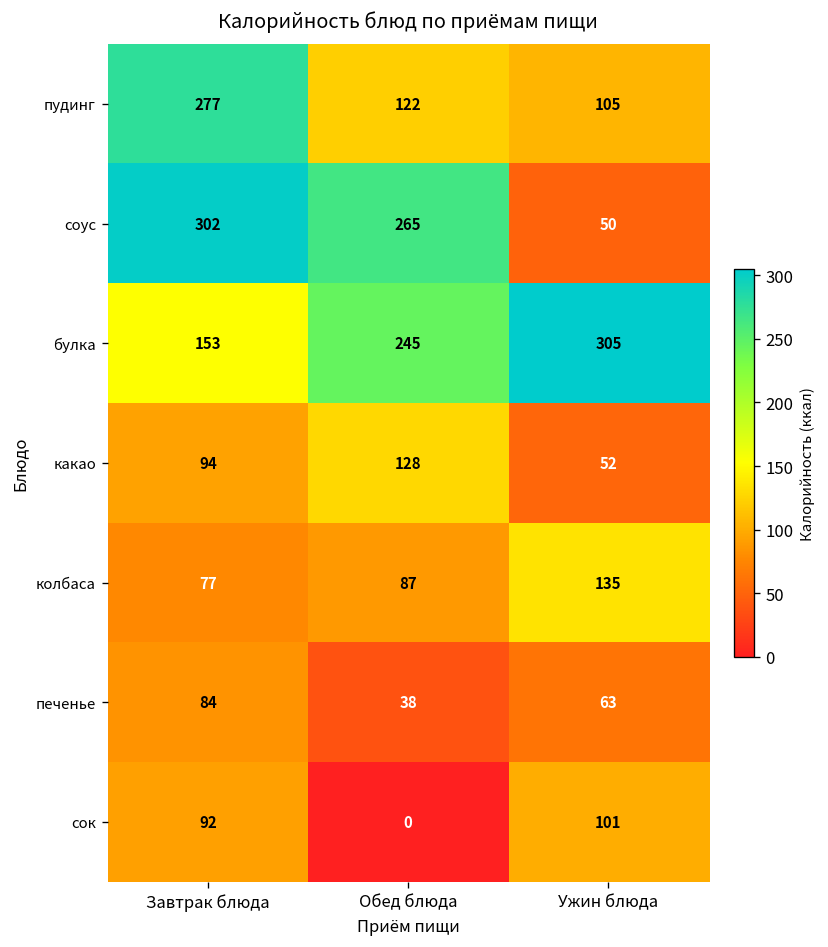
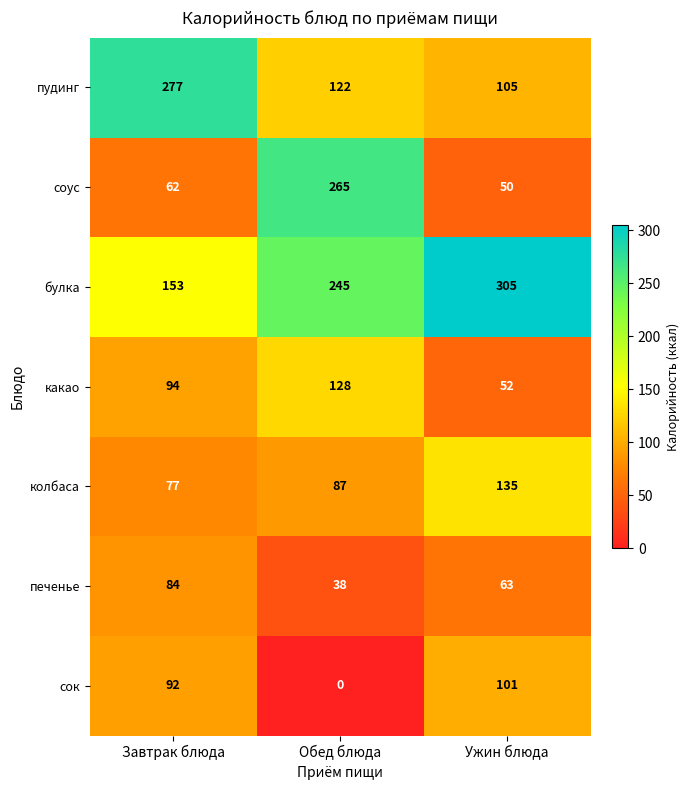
  {
    "пудинг": {
      "Завтрак блюда": 277,
      "Обед блюда": 122,
      "Ужин блюда": 105
    },
    "соус": {
-     "Завтрак блюда": 302,
+     "Завтрак блюда": 62,
      "Обед блюда": 265,
      "Ужин блюда": 50
    },
    "булка": {
      "Завтрак блюда": 153,
      "Обед блюда": 245,
      "Ужин блюда": 305
    },
    "какао": {
      "Завтрак блюда": 94,
      "Обед блюда": 128,
      "Ужин блюда": 52
    },
    "колбаса": {
      "Завтрак блюда": 77,
      "Обед блюда": 87,
      "Ужин блюда": 135
    },
    "печенье": {
      "Завтрак блюда": 84,
      "Обед блюда": 38,
      "Ужин блюда": 63
    },
    "сок": {
      "Завтрак блюда": 92,
      "Обед блюда": 0,
      "Ужин блюда": 101
    }
  }
